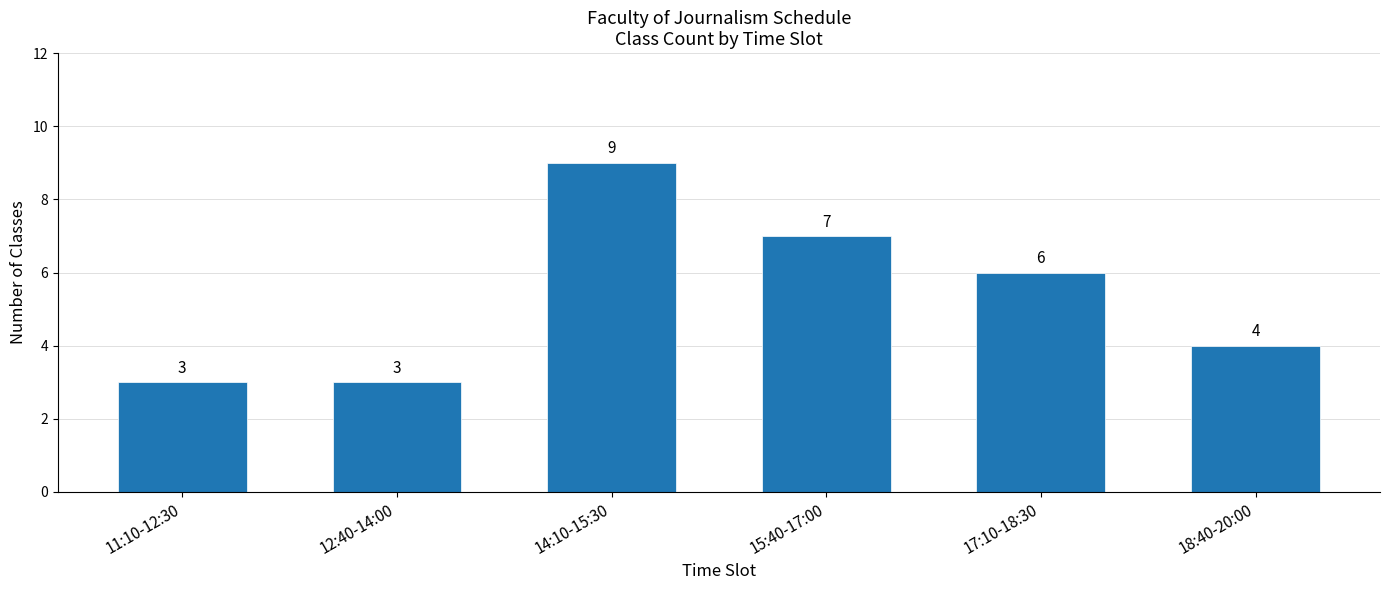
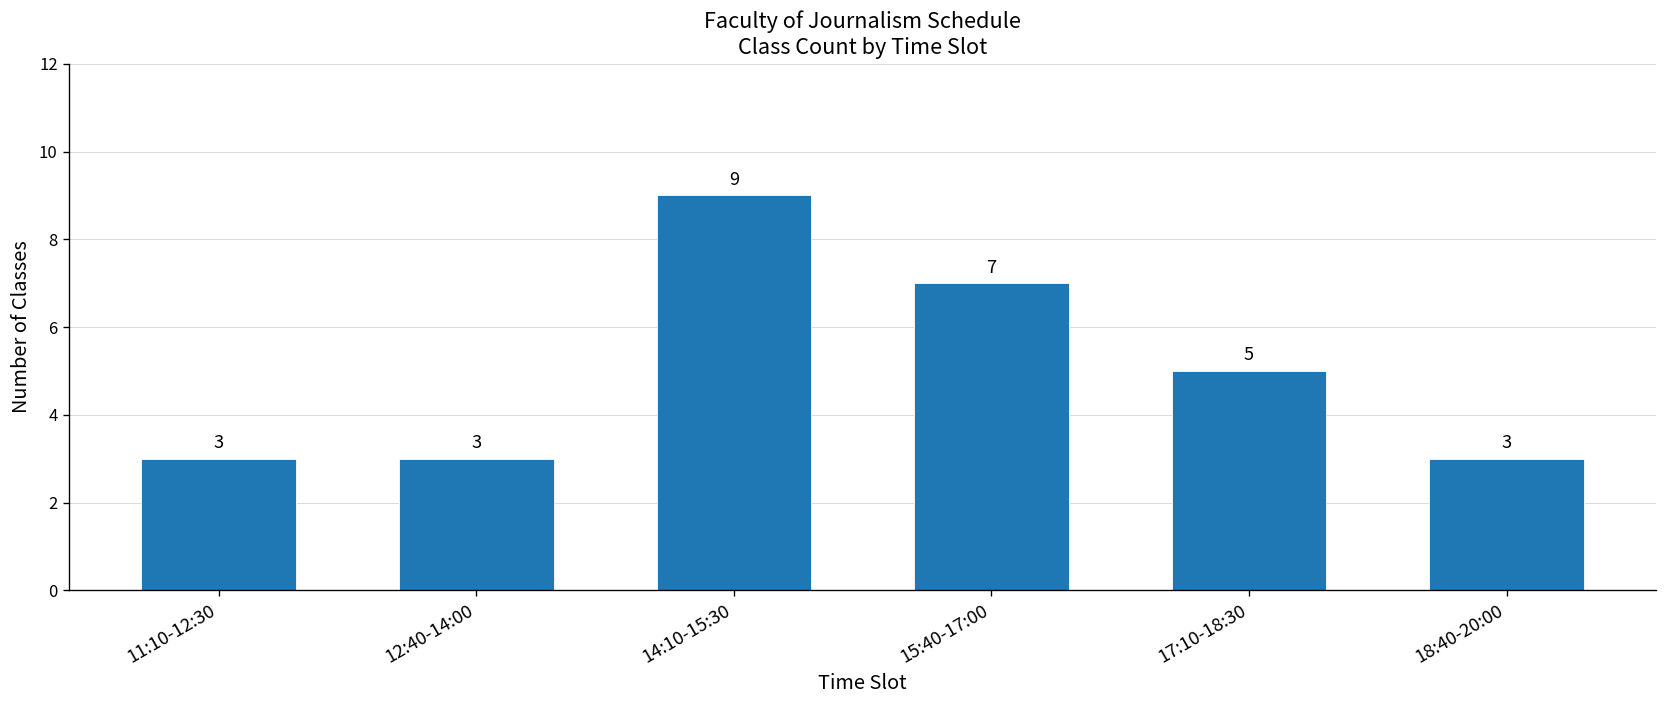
  {
    "11:10-12:30": 3,
    "12:40-14:00": 3,
    "14:10-15:30": 9,
    "15:40-17:00": 7,
-   "17:10-18:30": 6,
-   "18:40-20:00": 4
+   "17:10-18:30": 5,
+   "18:40-20:00": 3
  }
